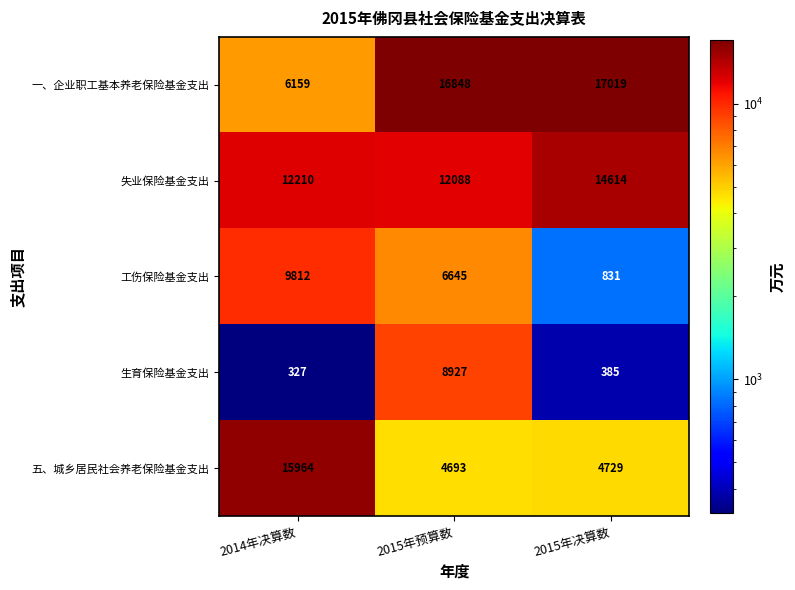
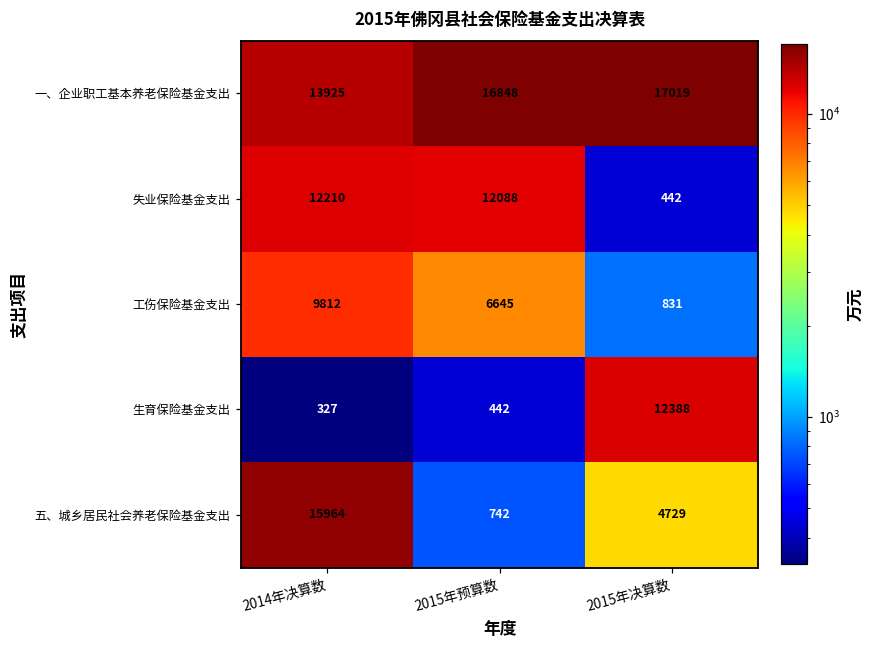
  {
    "一、企业职工基本养老保险基金支出": {
-     "2014年决算数": 6159,
+     "2014年决算数": 13925,
      "2015年预算数": 16848,
      "2015年决算数": 17019
    },
    "失业保险基金支出": {
      "2014年决算数": 12210,
      "2015年预算数": 12088,
-     "2015年决算数": 14614
+     "2015年决算数": 442
    },
    "工伤保险基金支出": {
      "2014年决算数": 9812,
      "2015年预算数": 6645,
      "2015年决算数": 831
    },
    "生育保险基金支出": {
      "2014年决算数": 327,
-     "2015年预算数": 8927,
-     "2015年决算数": 385
+     "2015年预算数": 442,
+     "2015年决算数": 12388
    },
    "五、城乡居民社会养老保险基金支出": {
      "2014年决算数": 15964,
-     "2015年预算数": 4693,
+     "2015年预算数": 742,
      "2015年决算数": 4729
    }
  }
